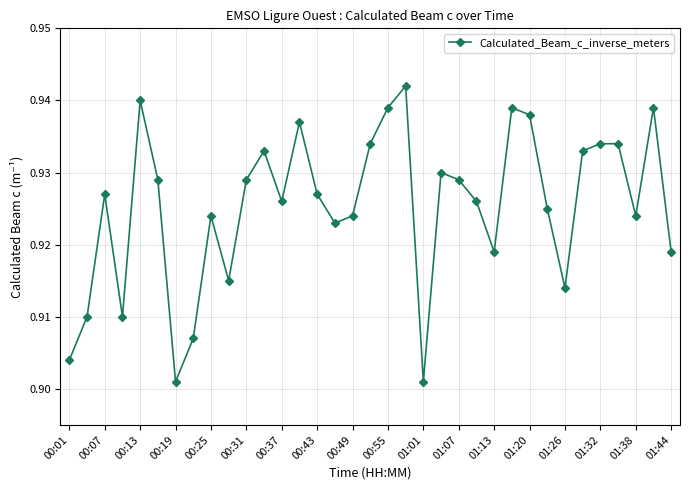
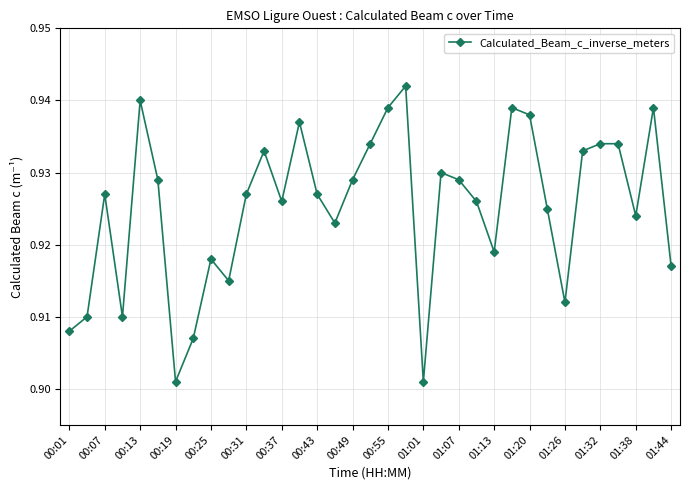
  {
-   "00:01": 0.904,
+   "00:01": 0.908,
    "00:07": 0.927,
    "00:13": 0.940,
    "00:19": 0.901,
-   "00:25": 0.924,
-   "00:31": 0.929,
+   "00:25": 0.918,
+   "00:31": 0.927,
    "00:37": 0.926,
    "00:43": 0.927,
-   "00:49": 0.924,
+   "00:49": 0.929,
    "00:55": 0.939,
    "01:01": 0.901,
    "01:07": 0.929,
    "01:13": 0.919,
    "01:20": 0.938,
-   "01:26": 0.914,
+   "01:26": 0.912,
    "01:32": 0.934,
    "01:38": 0.924,
-   "01:44": 0.919
+   "01:44": 0.917
  }
